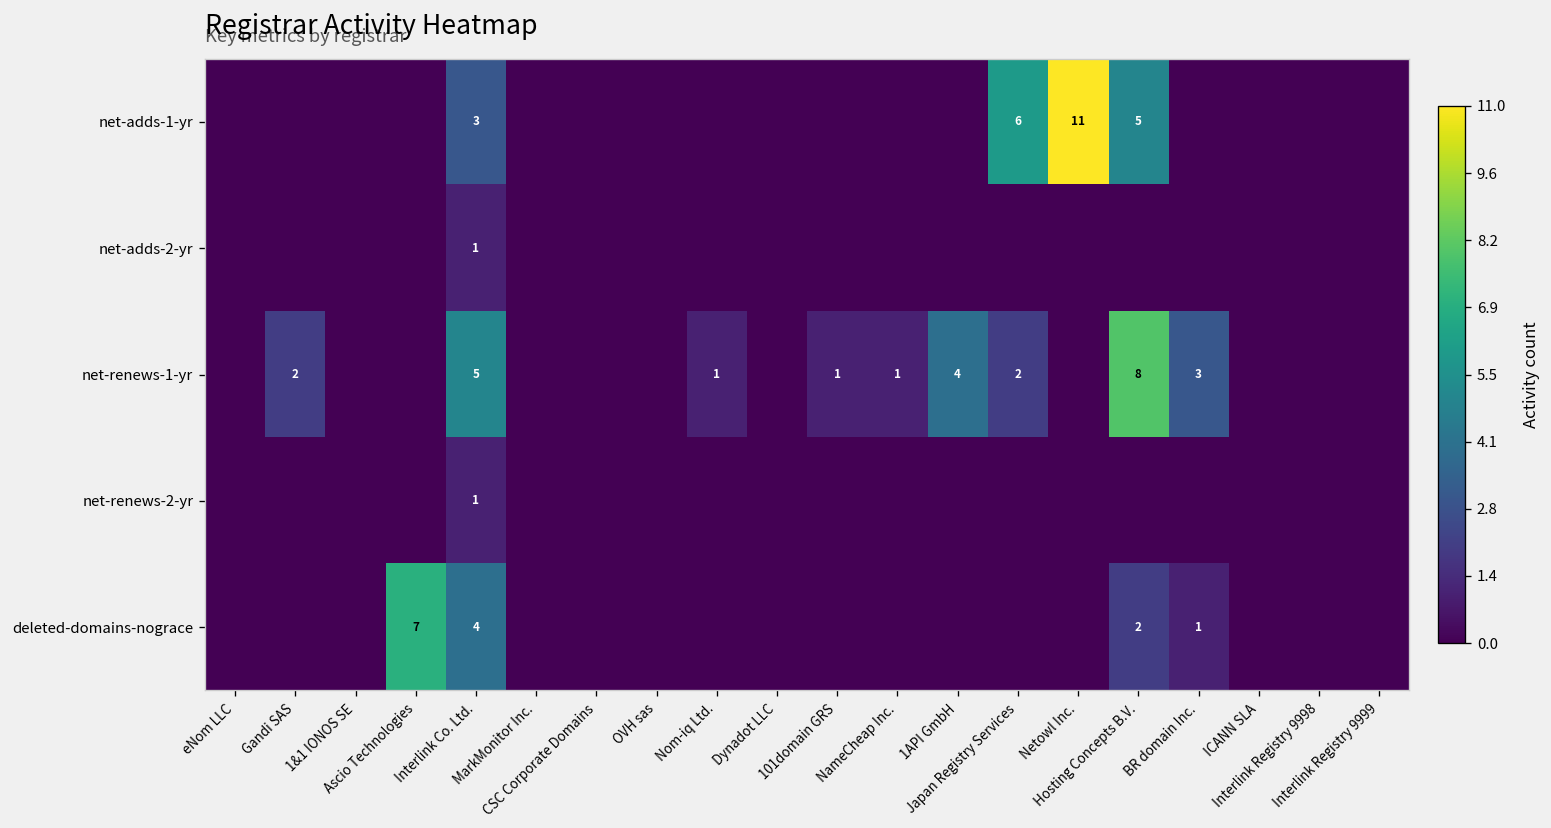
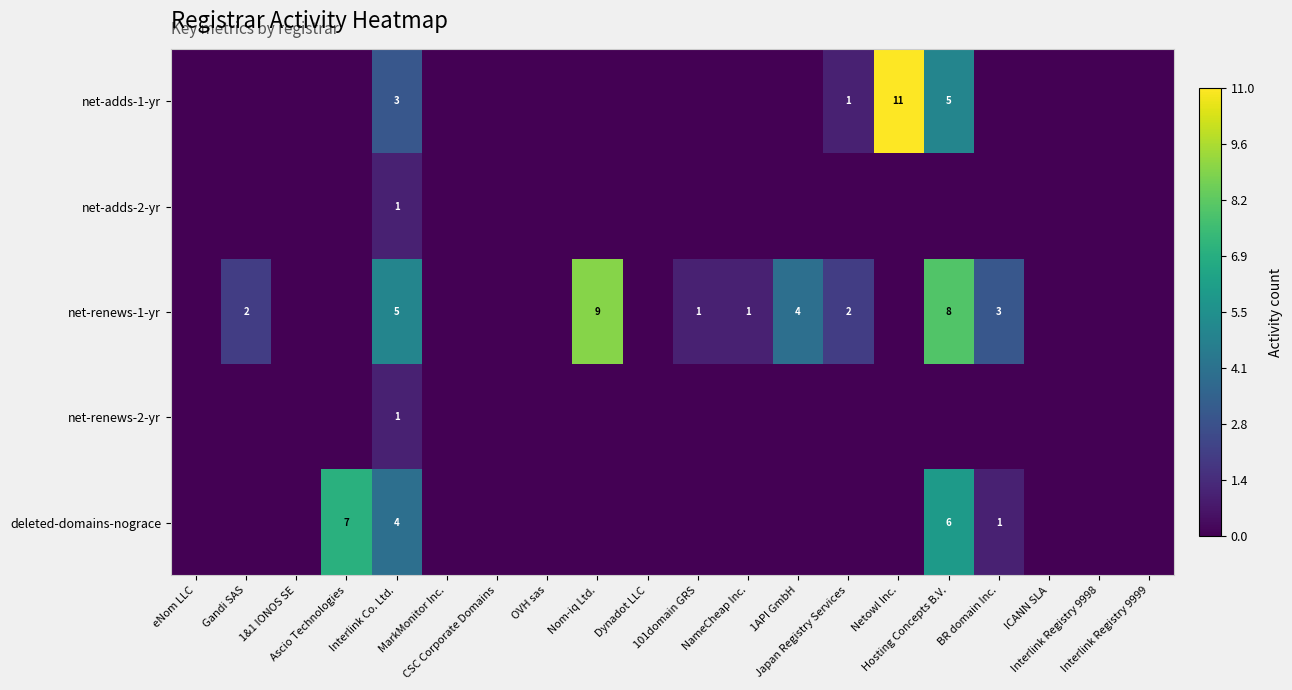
  {
    "net-adds-1-yr": {
      "Interlink Co. Ltd.": 3,
-     "Japan Registry Services": 6,
+     "Japan Registry Services": 1,
      "Netowl Inc.": 11,
      "Hosting Concepts B.V.": 5
    },
    "net-adds-2-yr": {
      "Interlink Co. Ltd.": 1
    },
    "net-renews-1-yr": {
      "Gandi SAS": 2,
      "Interlink Co. Ltd.": 5,
-     "Nom-iq Ltd.": 1,
+     "Nom-iq Ltd.": 9,
      "101domain GRS": 1,
      "NameCheap Inc.": 1,
      "1API GmbH": 4,
      "Japan Registry Services": 2,
      "Hosting Concepts B.V.": 8,
      "BR domain Inc.": 3
    },
    "net-renews-2-yr": {
      "Interlink Co. Ltd.": 1
    },
    "deleted-domains-nograce": {
      "Ascio Technologies": 7,
      "Interlink Co. Ltd.": 4,
-     "Hosting Concepts B.V.": 2,
+     "Hosting Concepts B.V.": 6,
      "BR domain Inc.": 1
    }
  }
